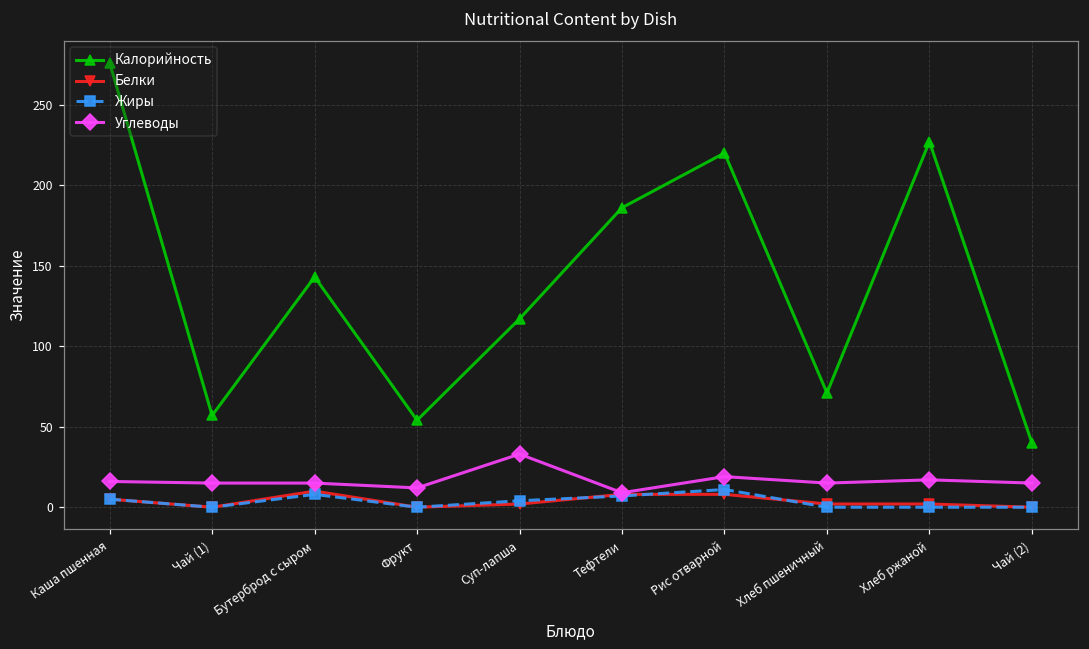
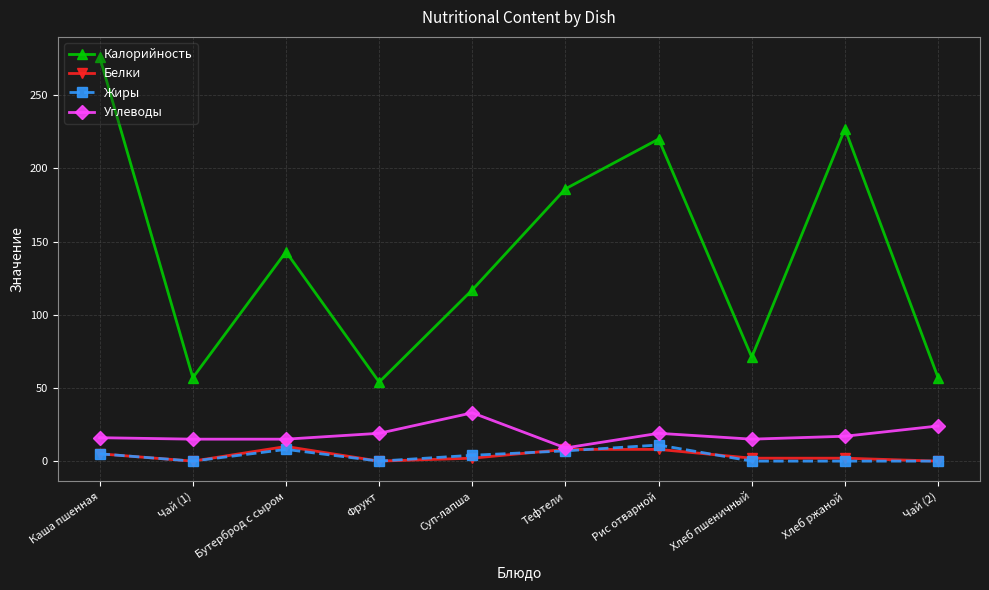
  {
    "Калорийность": {
      "Чай (1)": 57,
      "Бутерброд с сыром": 143,
      "Фрукт": 54,
      "Суп-лапша": 117,
      "Тефтели": 186,
      "Рис отварной": 220,
      "Хлеб пшеничный": 71,
      "Хлеб ржаной": 227,
-     "Чай (2)": 40
+     "Чай (2)": 57
    },
    "Белки": {
      "Бутерброд с сыром": 10,
      "Суп-лапша": 2,
      "Рис отварной": 8,
      "Хлеб пшеничный": 2,
      "Хлеб ржаной": 2
    },
    "Жиры": {
      "Бутерброд с сыром": 8,
      "Суп-лапша": 4,
      "Рис отварной": 11,
      "Хлеб пшеничный": 0,
      "Хлеб ржаной": 0
    },
    "Углеводы": {
      "Каша пшенная": 16,
      "Чай (1)": 15,
      "Бутерброд с сыром": 15,
-     "Фрукт": 12,
+     "Фрукт": 19,
      "Суп-лапша": 33,
      "Рис отварной": 19,
      "Хлеб пшеничный": 15,
      "Хлеб ржаной": 17,
-     "Чай (2)": 15
+     "Чай (2)": 24
    }
  }
